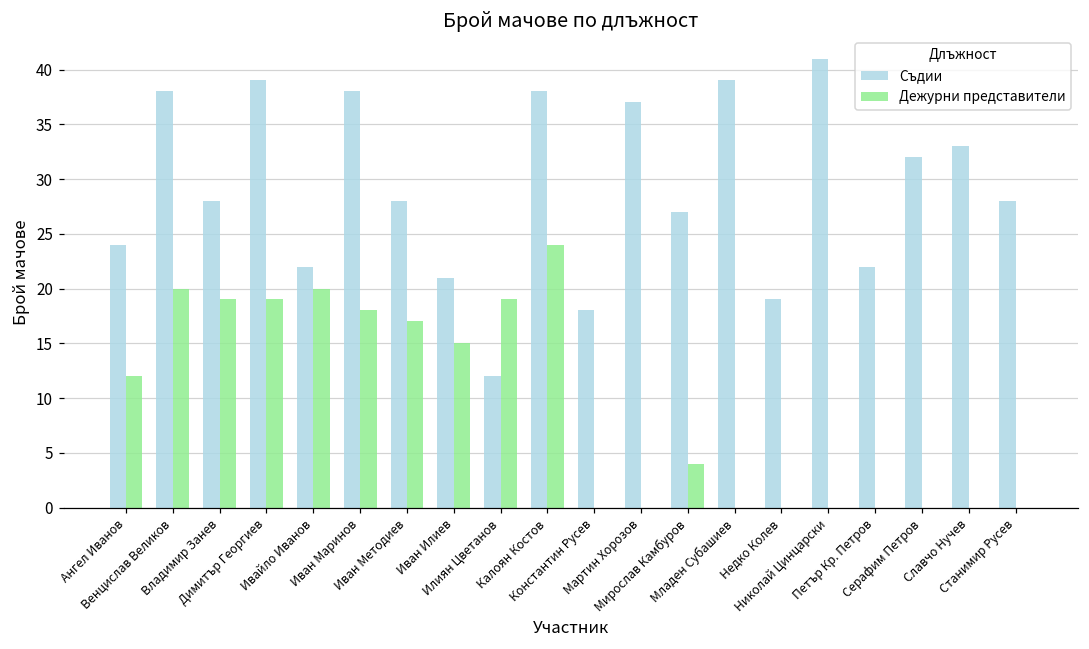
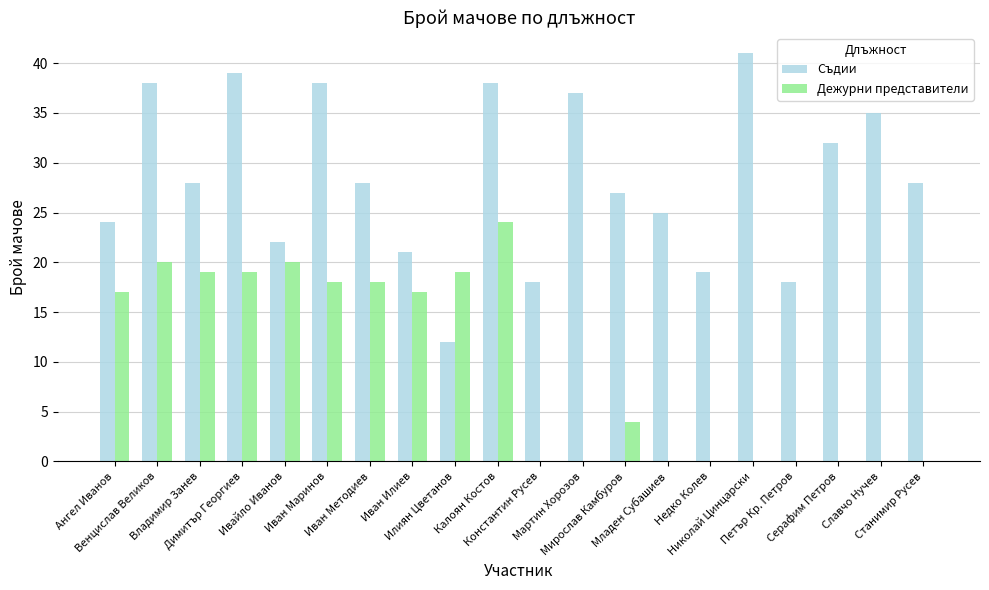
  {
    "Съдии": {
      "Ангел Иванов": 24,
      "Венцислав Великов": 38,
      "Владимир Занев": 28,
      "Димитър Георгиев": 39,
      "Ивайло Иванов": 22,
      "Иван Маринов": 38,
      "Иван Методиев": 28,
      "Иван Илиев": 21,
      "Илиян Цветанов": 12,
      "Калоян Костов": 38,
      "Константин Русев": 18,
      "Мартин Хорозов": 37,
      "Мирослав Камбуров": 27,
-     "Младен Субашиев": 39,
+     "Младен Субашиев": 25,
      "Недко Колев": 19,
      "Николай Цинцарски": 41,
-     "Петър Кр. Петров": 22,
+     "Петър Кр. Петров": 18,
      "Серафим Петров": 32,
-     "Славчо Нучев": 33,
+     "Славчо Нучев": 35,
      "Станимир Русев": 28
    },
    "Дежурни представители": {
-     "Ангел Иванов": 12,
+     "Ангел Иванов": 17,
      "Венцислав Великов": 20,
      "Владимир Занев": 19,
      "Димитър Георгиев": 19,
      "Ивайло Иванов": 20,
      "Иван Маринов": 18,
-     "Иван Методиев": 17,
-     "Иван Илиев": 15,
+     "Иван Методиев": 18,
+     "Иван Илиев": 17,
      "Илиян Цветанов": 19,
      "Калоян Костов": 24,
      "Константин Русев": 0,
      "Мартин Хорозов": 0,
      "Мирослав Камбуров": 4,
      "Младен Субашиев": 0,
      "Недко Колев": 0,
      "Николай Цинцарски": 0,
      "Петър Кр. Петров": 0,
      "Серафим Петров": 0,
      "Славчо Нучев": 0,
      "Станимир Русев": 0
    }
  }
